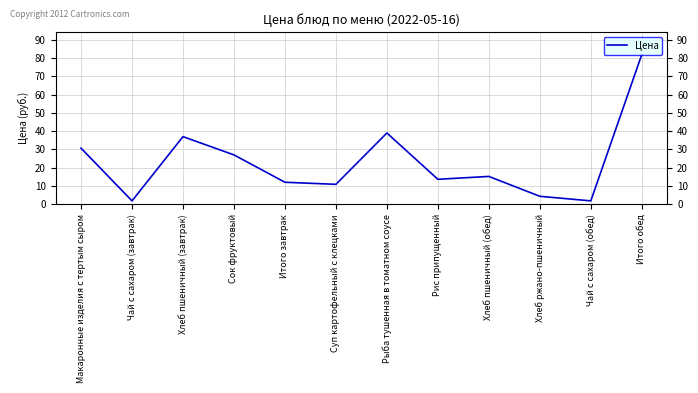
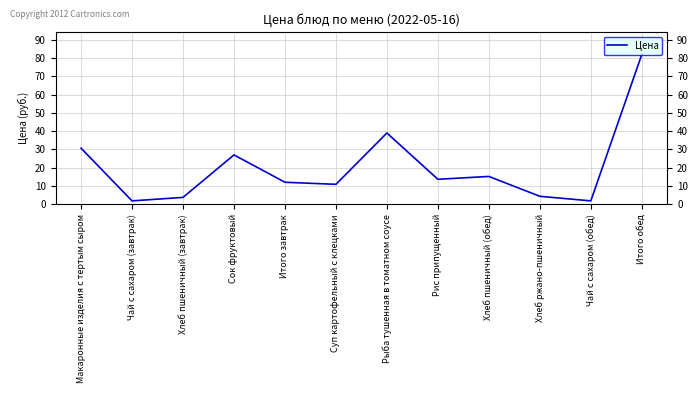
  {
    "Макаронные изделия с тертым сыром": 31,
    "Чай с сахаром (завтрак)": 2,
-   "Хлеб пшеничный (завтрак)": 37,
+   "Хлеб пшеничный (завтрак)": 4,
    "Сок фруктовый": 27,
    "Итого завтрак": 12,
    "Суп картофельный с клецками": 11,
    "Рыба тушенная в томатном соусе": 39,
    "Рис припущенный": 14,
    "Хлеб пшеничный (обед)": 15,
    "Хлеб ржано-пшеничный": 4,
    "Чай с сахаром (обед)": 2
  }
